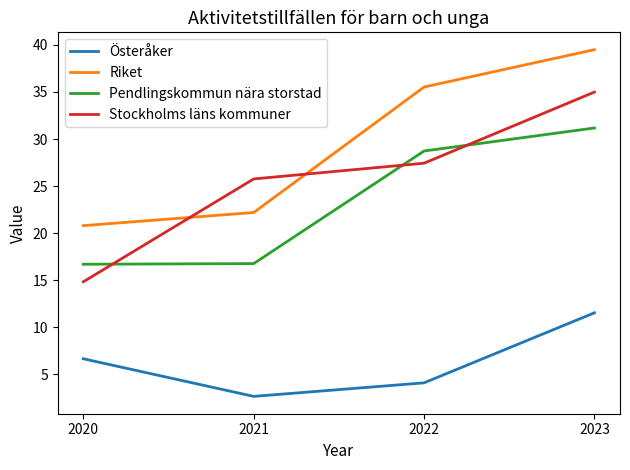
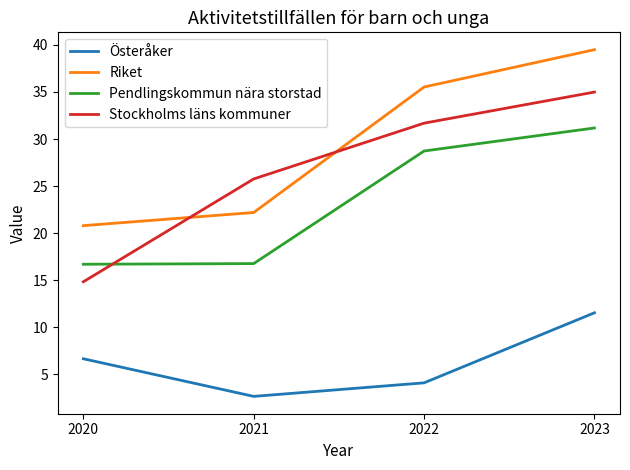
  {
    "Österåker": {
      "2020": 7,
      "2021": 3,
      "2022": 4,
      "2023": 12
    },
    "Riket": {
      "2020": 21,
      "2021": 22,
      "2022": 36,
      "2023": 39
    },
    "Pendlingskommun nära storstad": {
      "2020": 17,
      "2021": 17,
      "2022": 29,
      "2023": 31
    },
    "Stockholms läns kommuner": {
      "2020": 15,
      "2021": 26,
-     "2022": 27,
+     "2022": 32,
      "2023": 35
    }
  }
